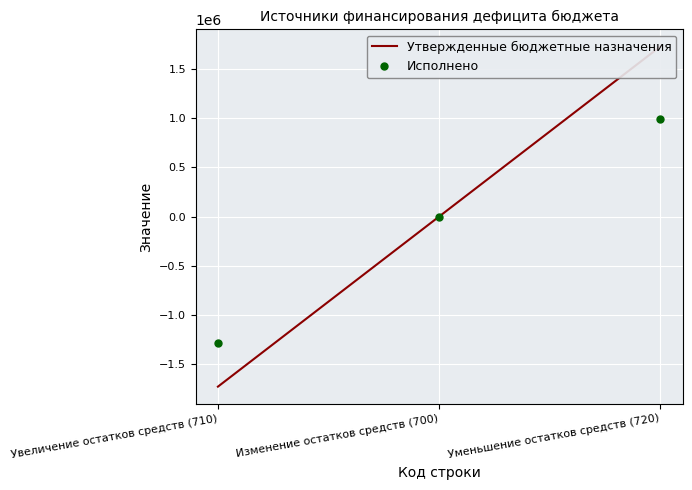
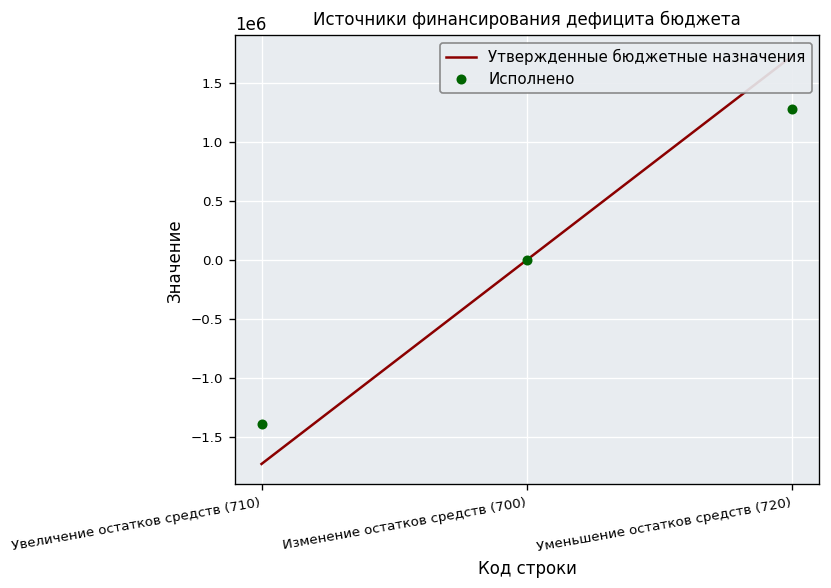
  {
    "Утвержденные бюджетные назначения": {
      "Увеличение остатков средств (710)": -1700000
    },
    "Исполнено": {
-     "Увеличение остатков средств (710)": -1300000,
-     "Уменьшение остатков средств (720)": 1000000
+     "Увеличение остатков средств (710)": -1400000,
+     "Уменьшение остатков средств (720)": 1300000
    }
  }
